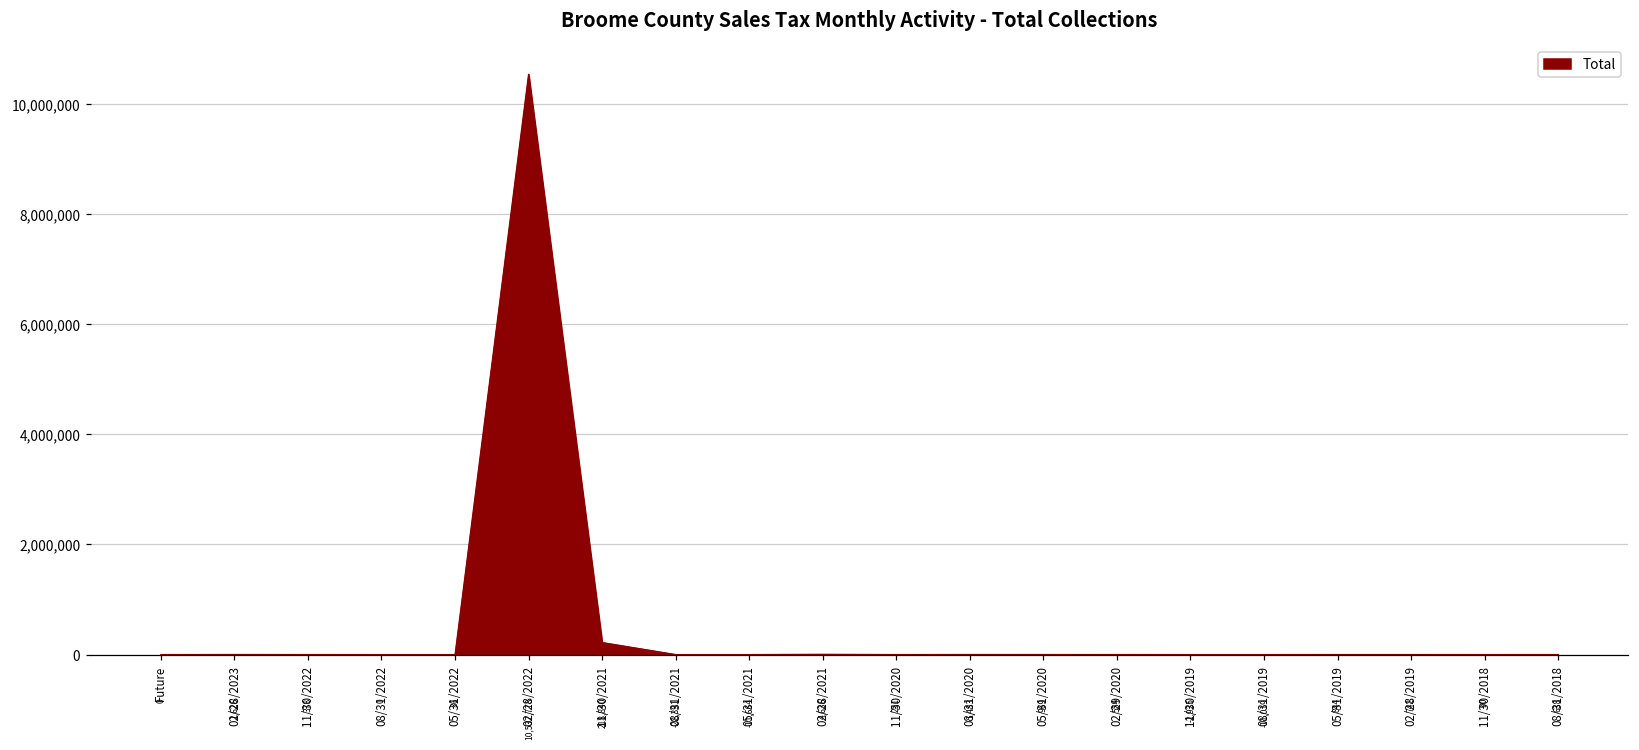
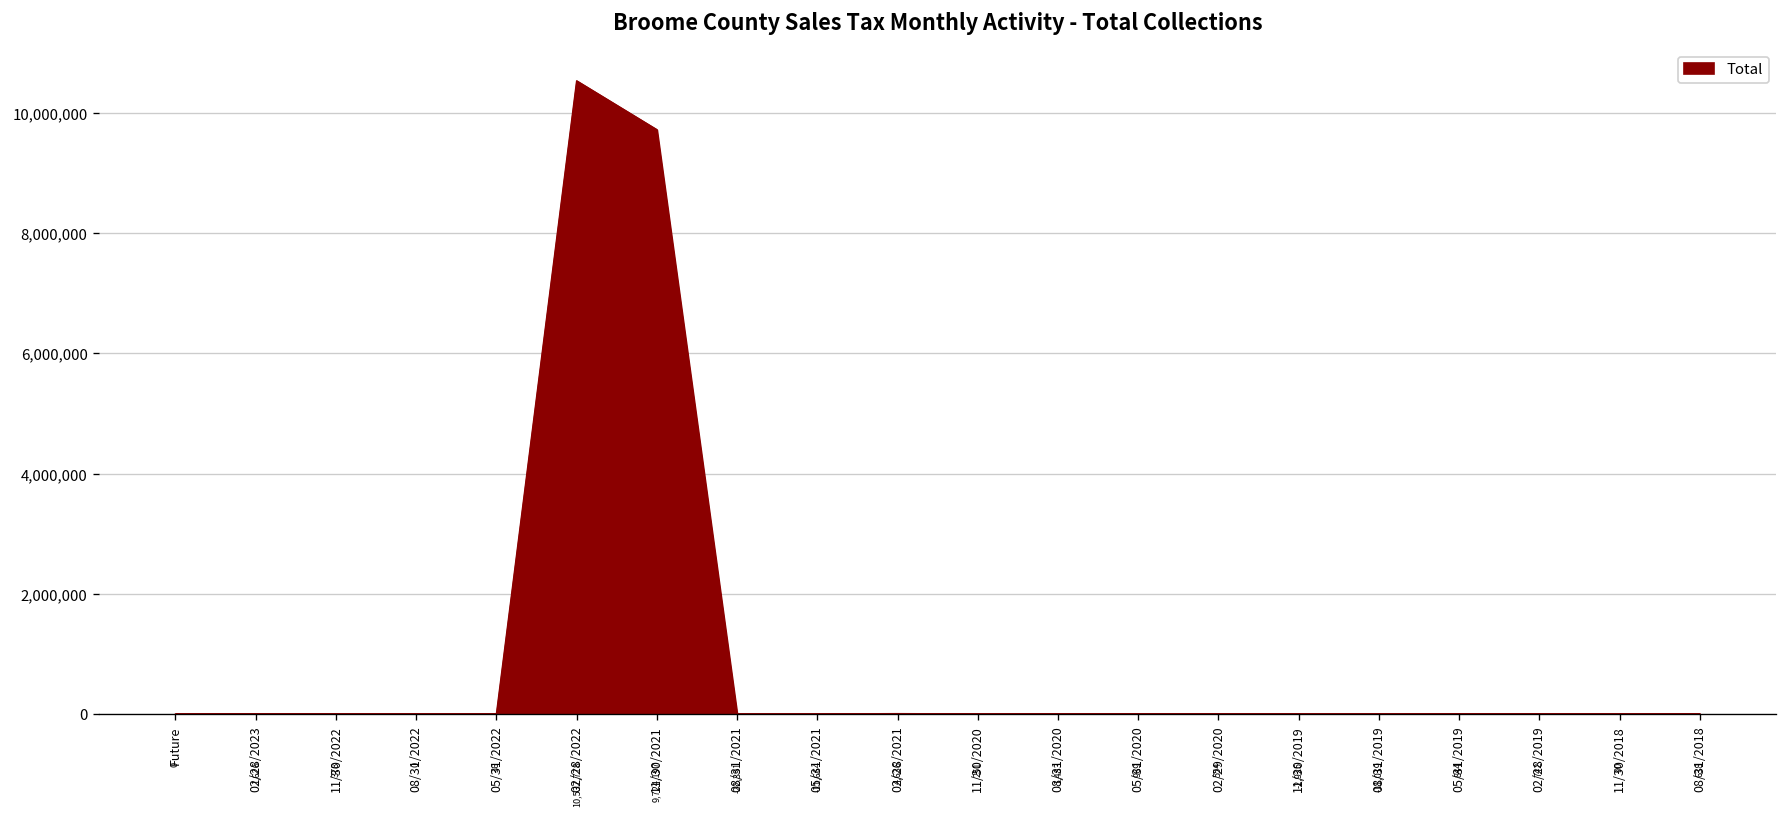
  {
-   "11/30/2021": "218,840"
+   "11/30/2021": "9,724,197"
  }
